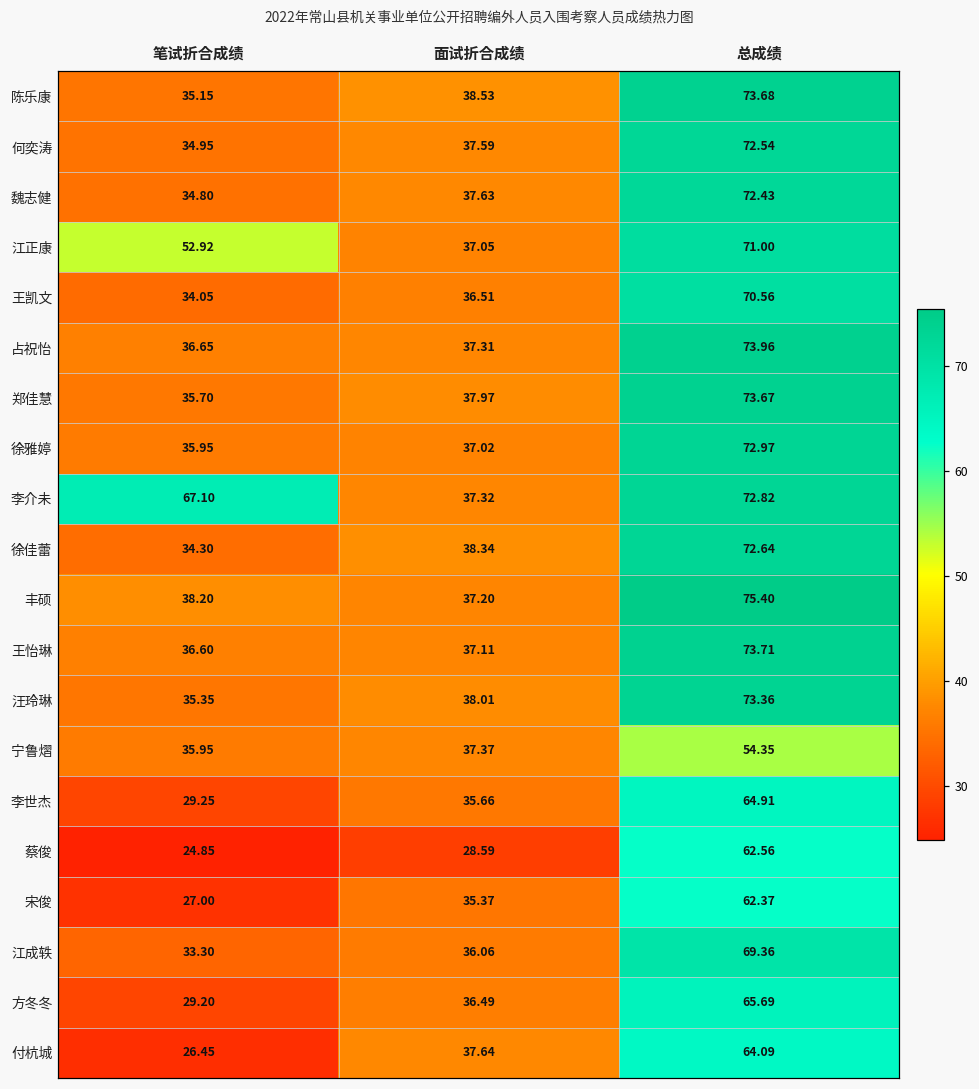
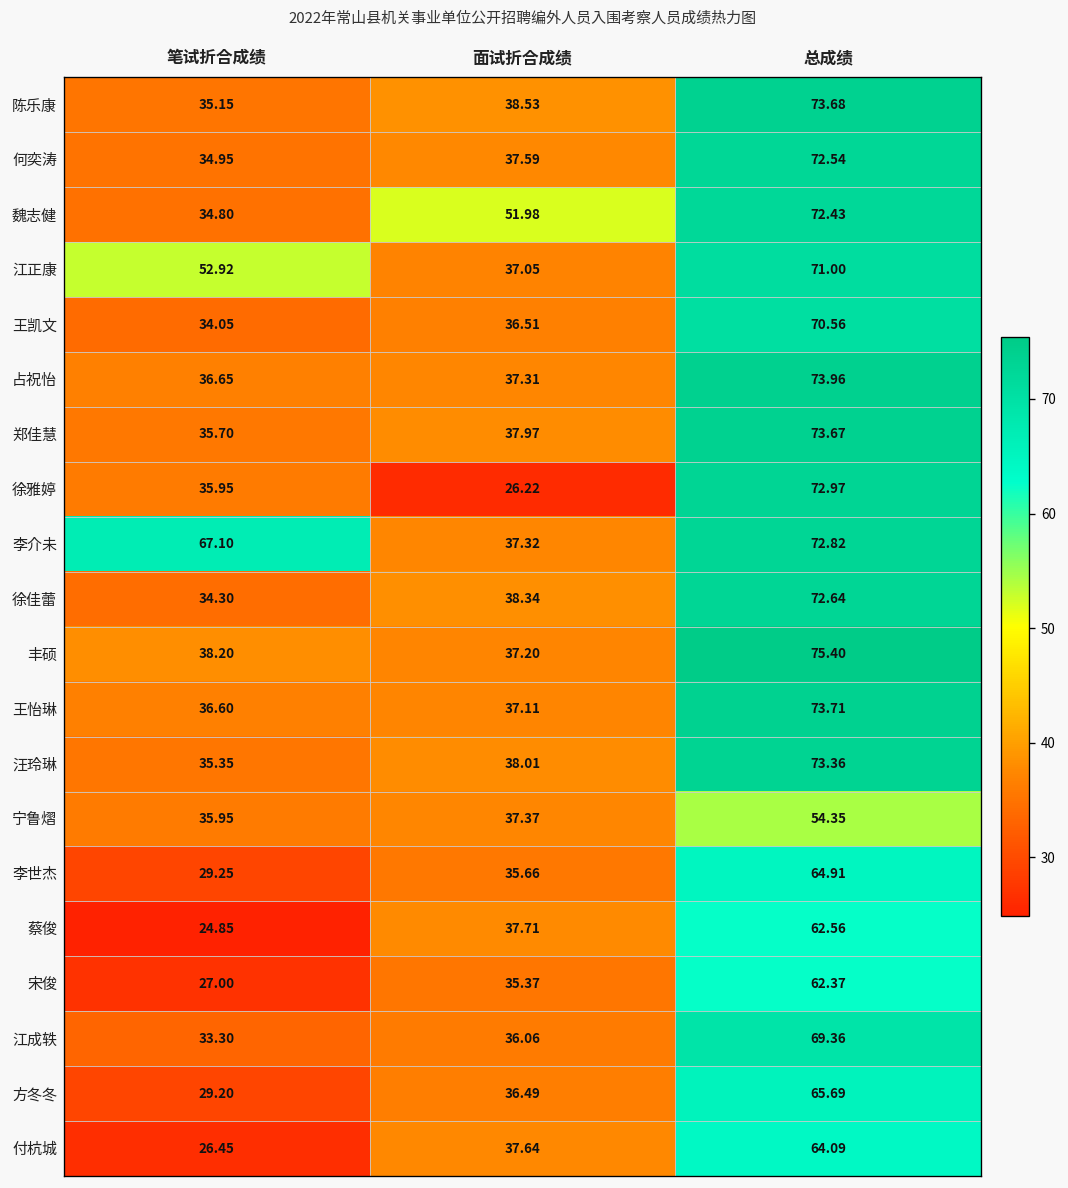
  {
    "陈乐康": {
      "笔试折合成绩": 35.15,
      "面试折合成绩": 38.53,
      "总成绩": 73.68
    },
    "何奕涛": {
      "笔试折合成绩": 34.95,
      "面试折合成绩": 37.59,
      "总成绩": 72.54
    },
    "魏志健": {
      "笔试折合成绩": 34.80,
-     "面试折合成绩": 37.63,
+     "面试折合成绩": 51.98,
      "总成绩": 72.43
    },
    "江正康": {
      "笔试折合成绩": 52.92,
      "面试折合成绩": 37.05,
      "总成绩": 71.00
    },
    "王凯文": {
      "笔试折合成绩": 34.05,
      "面试折合成绩": 36.51,
      "总成绩": 70.56
    },
    "占祝怡": {
      "笔试折合成绩": 36.65,
      "面试折合成绩": 37.31,
      "总成绩": 73.96
    },
    "郑佳慧": {
      "笔试折合成绩": 35.70,
      "面试折合成绩": 37.97,
      "总成绩": 73.67
    },
    "徐雅婷": {
      "笔试折合成绩": 35.95,
-     "面试折合成绩": 37.02,
+     "面试折合成绩": 26.22,
      "总成绩": 72.97
    },
    "李介未": {
      "笔试折合成绩": 67.10,
      "面试折合成绩": 37.32,
      "总成绩": 72.82
    },
    "徐佳蕾": {
      "笔试折合成绩": 34.30,
      "面试折合成绩": 38.34,
      "总成绩": 72.64
    },
    "丰硕": {
      "笔试折合成绩": 38.20,
      "面试折合成绩": 37.20,
      "总成绩": 75.40
    },
    "王怡琳": {
      "笔试折合成绩": 36.60,
      "面试折合成绩": 37.11,
      "总成绩": 73.71
    },
    "汪玲琳": {
      "笔试折合成绩": 35.35,
      "面试折合成绩": 38.01,
      "总成绩": 73.36
    },
    "宁鲁熠": {
      "笔试折合成绩": 35.95,
      "面试折合成绩": 37.37,
      "总成绩": 54.35
    },
    "李世杰": {
      "笔试折合成绩": 29.25,
      "面试折合成绩": 35.66,
      "总成绩": 64.91
    },
    "蔡俊": {
      "笔试折合成绩": 24.85,
-     "面试折合成绩": 28.59,
+     "面试折合成绩": 37.71,
      "总成绩": 62.56
    },
    "宋俊": {
      "笔试折合成绩": 27.00,
      "面试折合成绩": 35.37,
      "总成绩": 62.37
    },
    "江成轶": {
      "笔试折合成绩": 33.30,
      "面试折合成绩": 36.06,
      "总成绩": 69.36
    },
    "方冬冬": {
      "笔试折合成绩": 29.20,
      "面试折合成绩": 36.49,
      "总成绩": 65.69
    },
    "付杭城": {
      "笔试折合成绩": 26.45,
      "面试折合成绩": 37.64,
      "总成绩": 64.09
    }
  }
